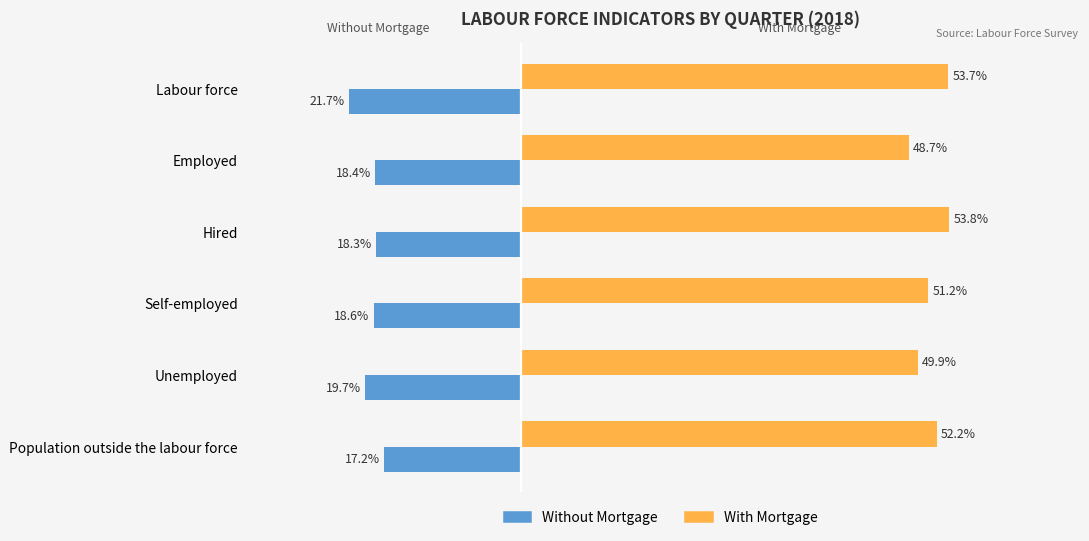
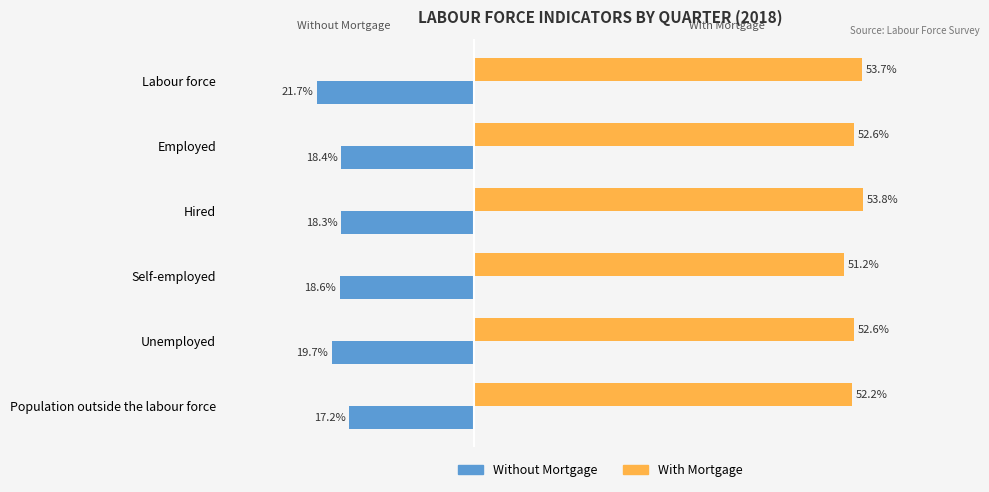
  {
    "With Mortgage": {
      "Labour force": "53.7%",
-     "Employed": "48.7%",
+     "Employed": "52.6%",
      "Hired": "53.8%",
      "Self-employed": "51.2%",
-     "Unemployed": "49.9%",
+     "Unemployed": "52.6%",
      "Population outside the labour force": "52.2%"
    }
  }
